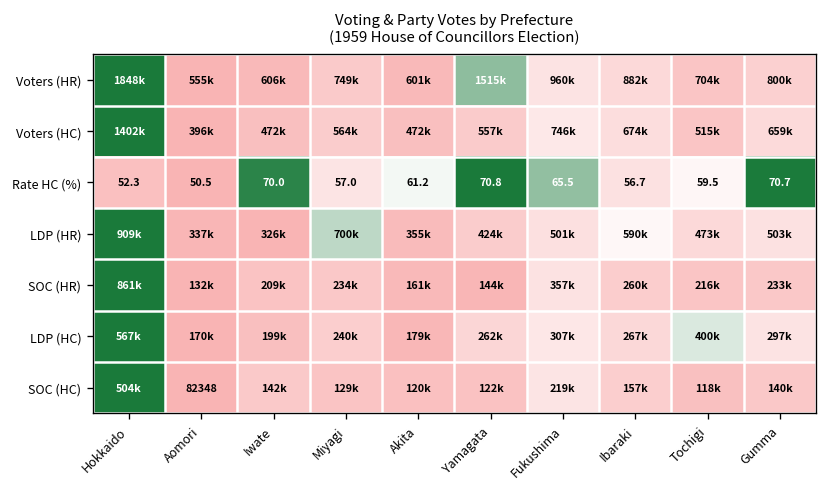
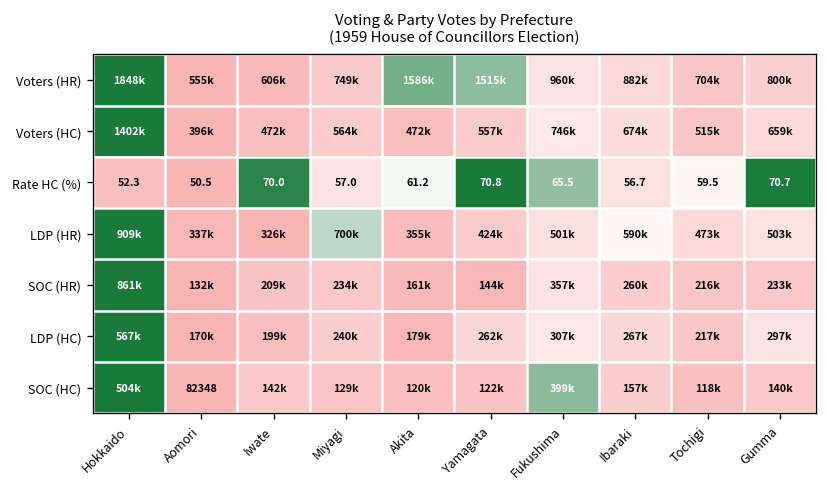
  {
    "Voters (HR)": {
      "Hokkaido": "1848k",
      "Aomori": "555k",
      "Iwate": "606k",
      "Miyagi": "749k",
-     "Akita": "601k",
+     "Akita": "1586k",
      "Yamagata": "1515k",
      "Fukushima": "960k",
      "Ibaraki": "882k",
      "Tochigi": "704k",
      "Gumma": "800k"
    },
    "Voters (HC)": {
      "Hokkaido": "1402k",
      "Aomori": "396k",
      "Iwate": "472k",
      "Miyagi": "564k",
      "Akita": "472k",
      "Yamagata": "557k",
      "Fukushima": "746k",
      "Ibaraki": "674k",
      "Tochigi": "515k",
      "Gumma": "659k"
    },
    "Rate HC (%)": {
      "Hokkaido": "52.3",
      "Aomori": "50.5",
      "Iwate": "70.0",
      "Miyagi": "57.0",
      "Akita": "61.2",
      "Yamagata": "70.8",
      "Fukushima": "65.5",
      "Ibaraki": "56.7",
      "Tochigi": "59.5",
      "Gumma": "70.7"
    },
    "LDP (HR)": {
      "Hokkaido": "909k",
      "Aomori": "337k",
      "Iwate": "326k",
      "Miyagi": "700k",
      "Akita": "355k",
      "Yamagata": "424k",
      "Fukushima": "501k",
      "Ibaraki": "590k",
      "Tochigi": "473k",
      "Gumma": "503k"
    },
    "SOC (HR)": {
      "Hokkaido": "861k",
      "Aomori": "132k",
      "Iwate": "209k",
      "Miyagi": "234k",
      "Akita": "161k",
      "Yamagata": "144k",
      "Fukushima": "357k",
      "Ibaraki": "260k",
      "Tochigi": "216k",
      "Gumma": "233k"
    },
    "LDP (HC)": {
      "Hokkaido": "567k",
      "Aomori": "170k",
      "Iwate": "199k",
      "Miyagi": "240k",
      "Akita": "179k",
      "Yamagata": "262k",
      "Fukushima": "307k",
      "Ibaraki": "267k",
-     "Tochigi": "400k",
+     "Tochigi": "217k",
      "Gumma": "297k"
    },
    "SOC (HC)": {
      "Hokkaido": "504k",
      "Aomori": "82348",
      "Iwate": "142k",
      "Miyagi": "129k",
      "Akita": "120k",
      "Yamagata": "122k",
-     "Fukushima": "219k",
+     "Fukushima": "399k",
      "Ibaraki": "157k",
      "Tochigi": "118k",
      "Gumma": "140k"
    }
  }
